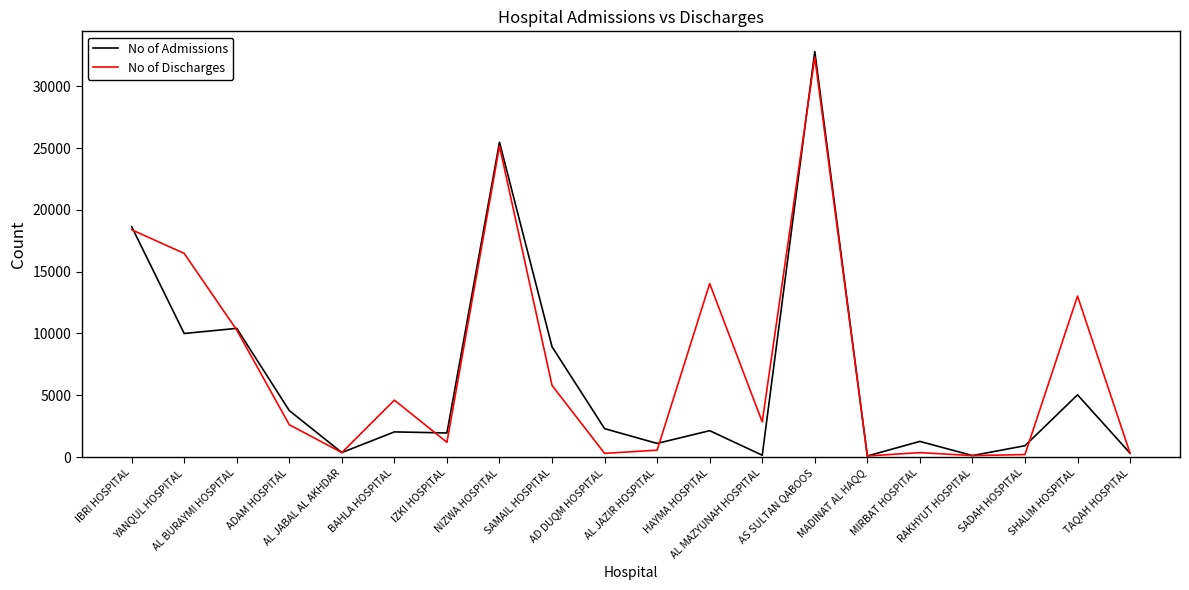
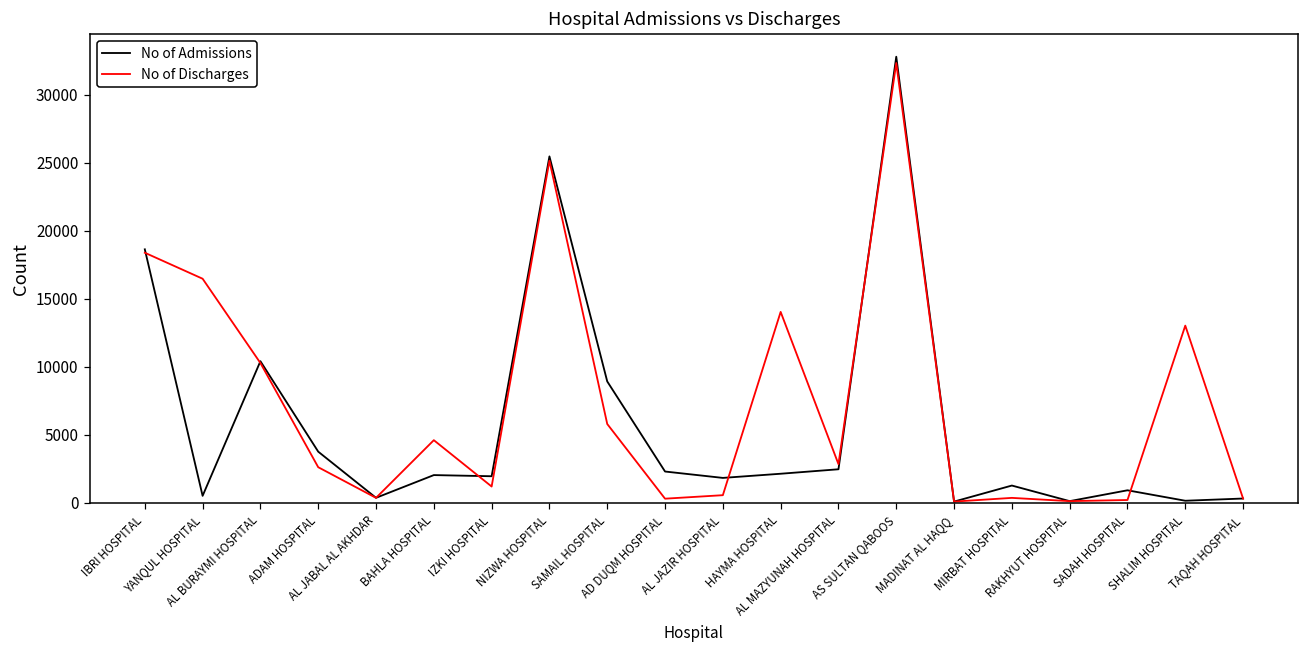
  {
    "No of Admissions": {
      "IBRI HOSPITAL": 18600,
-     "YANQUL HOSPITAL": 10000,
+     "YANQUL HOSPITAL": 500,
      "ADAM HOSPITAL": 3800,
      "BAHLA HOSPITAL": 2000,
      "IZKI HOSPITAL": 2000,
      "NIZWA HOSPITAL": 25500,
      "SAMAIL HOSPITAL": 8900,
      "AD DUQM HOSPITAL": 2300,
-     "AL JAZIR HOSPITAL": 1100,
+     "AL JAZIR HOSPITAL": 1800,
      "HAYMA HOSPITAL": 2100,
-     "AL MAZYUNAH HOSPITAL": 200,
+     "AL MAZYUNAH HOSPITAL": 2500,
      "AS SULTAN QABOOS": 32800,
      "MIRBAT HOSPITAL": 1300,
      "SADAH HOSPITAL": 900,
-     "SHALIM HOSPITAL": 5000
+     "SHALIM HOSPITAL": 200
    },
    "No of Discharges": {
      "IBRI HOSPITAL": 18400,
      "YANQUL HOSPITAL": 16500,
      "ADAM HOSPITAL": 2600,
      "BAHLA HOSPITAL": 4600,
      "IZKI HOSPITAL": 1200,
      "NIZWA HOSPITAL": 25200,
      "SAMAIL HOSPITAL": 5800,
      "AD DUQM HOSPITAL": 300,
      "AL JAZIR HOSPITAL": 600,
      "HAYMA HOSPITAL": 14000,
      "AL MAZYUNAH HOSPITAL": 2800,
      "AS SULTAN QABOOS": 32300,
      "MIRBAT HOSPITAL": 400,
      "SADAH HOSPITAL": 200,
      "SHALIM HOSPITAL": 13000
    }
  }
